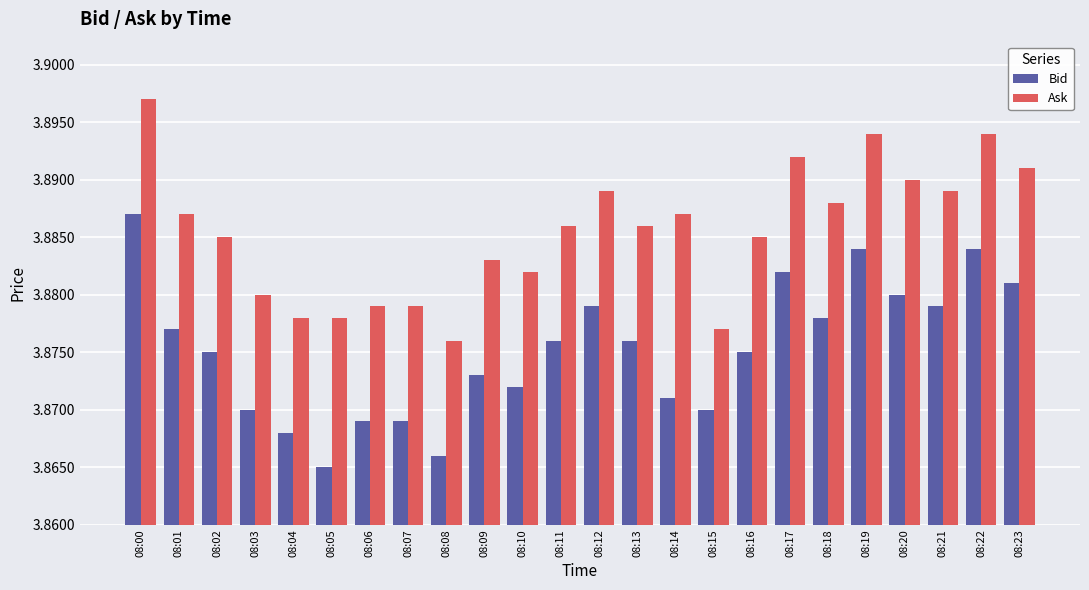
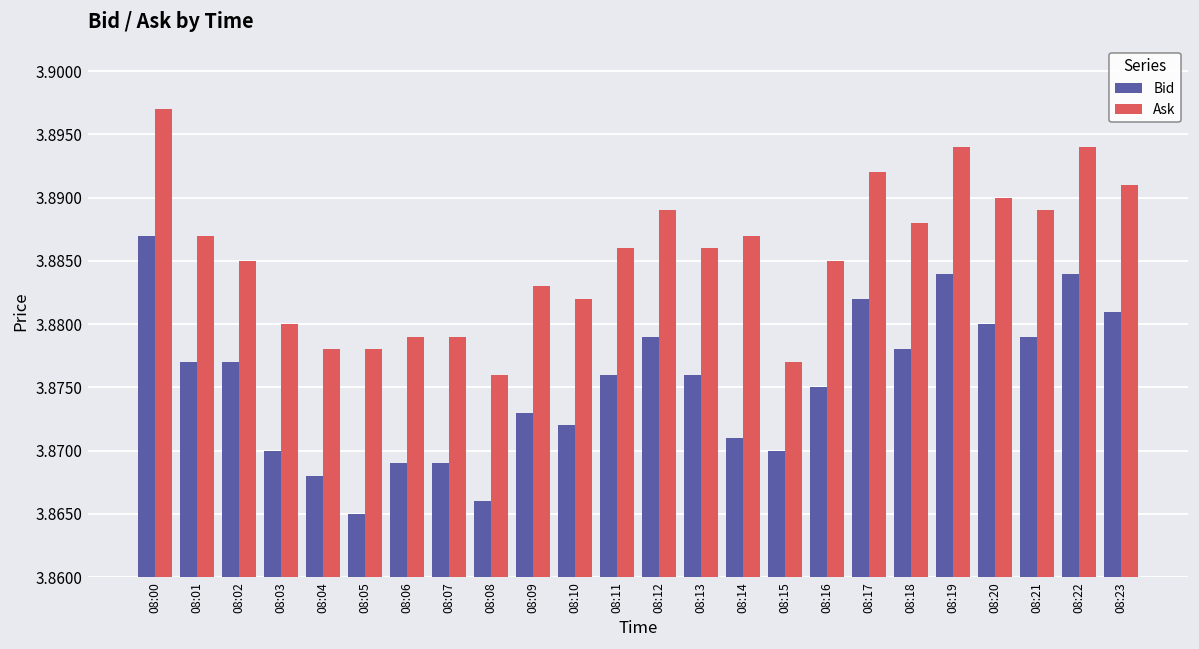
  {
    "Bid": {
      "08:00": 3.887,
      "08:01": 3.877,
-     "08:02": 3.875,
+     "08:02": 3.877,
      "08:03": 3.870,
      "08:04": 3.868,
      "08:05": 3.865,
      "08:06": 3.869,
      "08:07": 3.869,
      "08:08": 3.866,
      "08:09": 3.873,
      "08:10": 3.872,
      "08:11": 3.876,
      "08:12": 3.879,
      "08:13": 3.876,
      "08:14": 3.871,
      "08:15": 3.870,
      "08:16": 3.875,
      "08:17": 3.882,
      "08:18": 3.878,
      "08:19": 3.884,
      "08:20": 3.880,
      "08:21": 3.879,
      "08:22": 3.884,
      "08:23": 3.881
    },
    "Ask": {
      "08:00": 3.897,
      "08:01": 3.887,
      "08:02": 3.885,
      "08:03": 3.880,
      "08:04": 3.878,
      "08:05": 3.878,
      "08:06": 3.879,
      "08:07": 3.879,
      "08:08": 3.876,
      "08:09": 3.883,
      "08:10": 3.882,
      "08:11": 3.886,
      "08:12": 3.889,
      "08:13": 3.886,
      "08:14": 3.887,
      "08:15": 3.877,
      "08:16": 3.885,
      "08:17": 3.892,
      "08:18": 3.888,
      "08:19": 3.894,
      "08:20": 3.890,
      "08:21": 3.889,
      "08:22": 3.894,
      "08:23": 3.891
    }
  }
